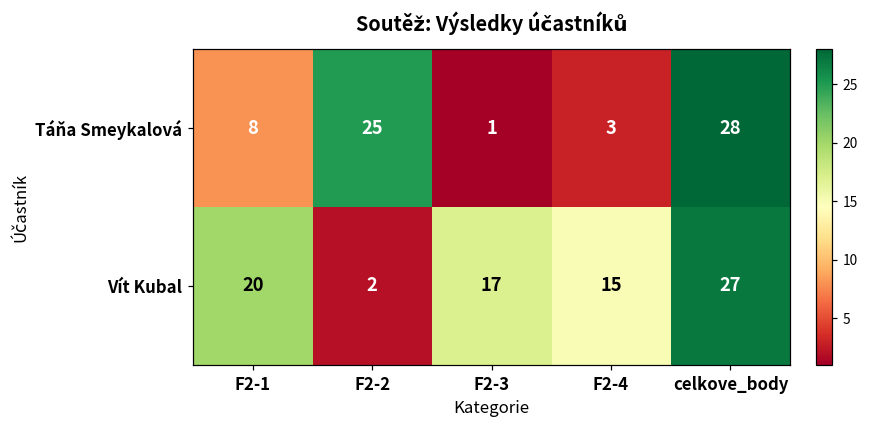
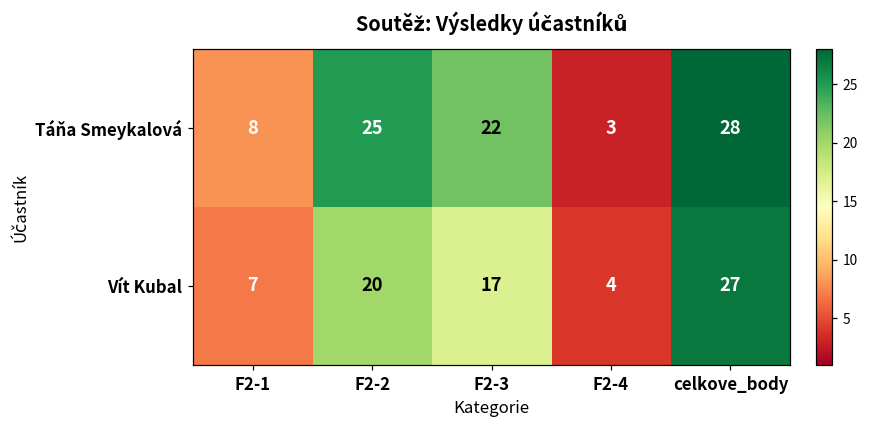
  {
    "Táňa Smeykalová": {
      "F2-1": 8,
      "F2-2": 25,
-     "F2-3": 1,
+     "F2-3": 22,
      "F2-4": 3,
      "celkove_body": 28
    },
    "Vít Kubal": {
-     "F2-1": 20,
-     "F2-2": 2,
+     "F2-1": 7,
+     "F2-2": 20,
      "F2-3": 17,
-     "F2-4": 15,
+     "F2-4": 4,
      "celkove_body": 27
    }
  }
